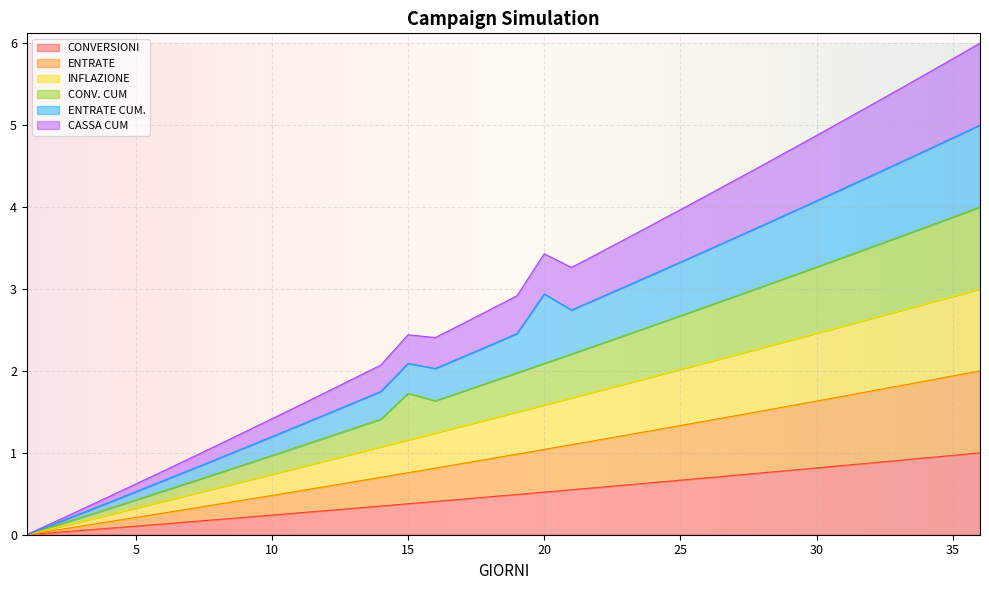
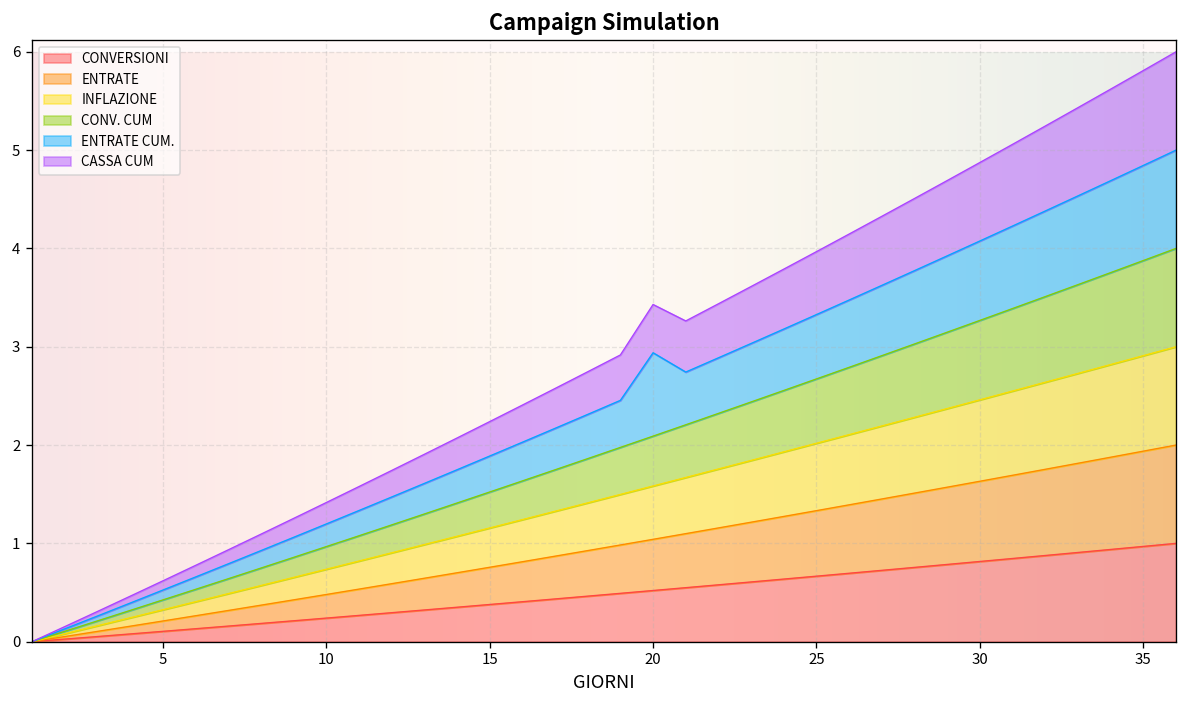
  {
    "CONVERSIONI": {
      "5": 0.1,
      "10": 0.2,
      "15": 0.4,
      "20": 0.5,
      "25": 0.7,
      "30": 0.8,
      "35": 1.0
    },
    "CONV. CUM": {
      "5": 0.1,
      "10": 0.2,
-     "15": 0.6,
+     "15": 0.4,
      "20": 0.5,
      "25": 0.7,
      "30": 0.8,
      "35": 1.0
    },
    "ENTRATE CUM.": {
      "5": 0.1,
      "10": 0.2,
      "15": 0.4,
      "20": 0.8,
      "25": 0.7,
      "30": 0.8,
      "35": 1.0
    },
    "CASSA CUM": {
      "5": 0.1,
      "10": 0.2,
      "15": 0.4,
      "20": 0.5,
      "25": 0.6,
      "30": 0.8,
      "35": 1.0
    }
  }
